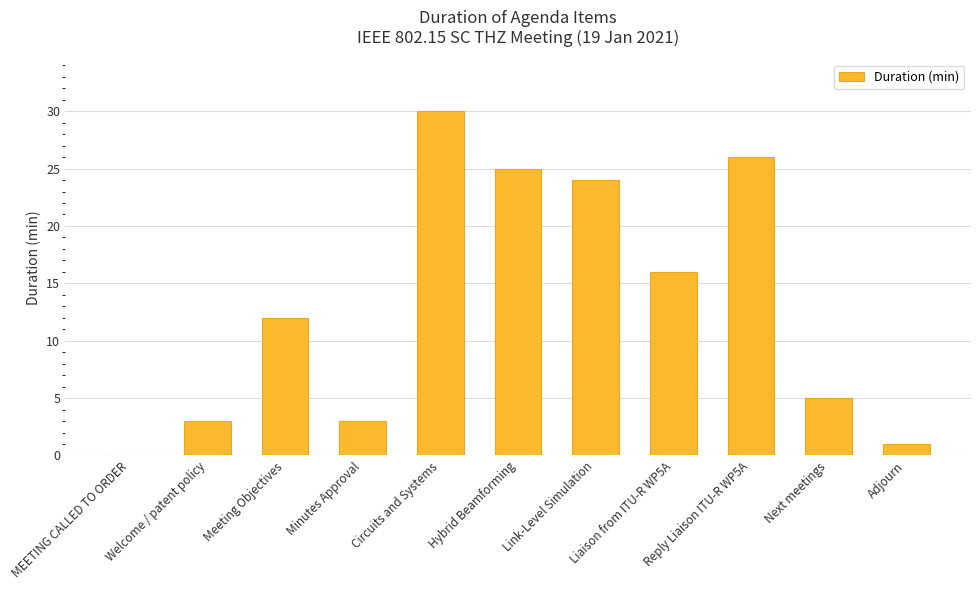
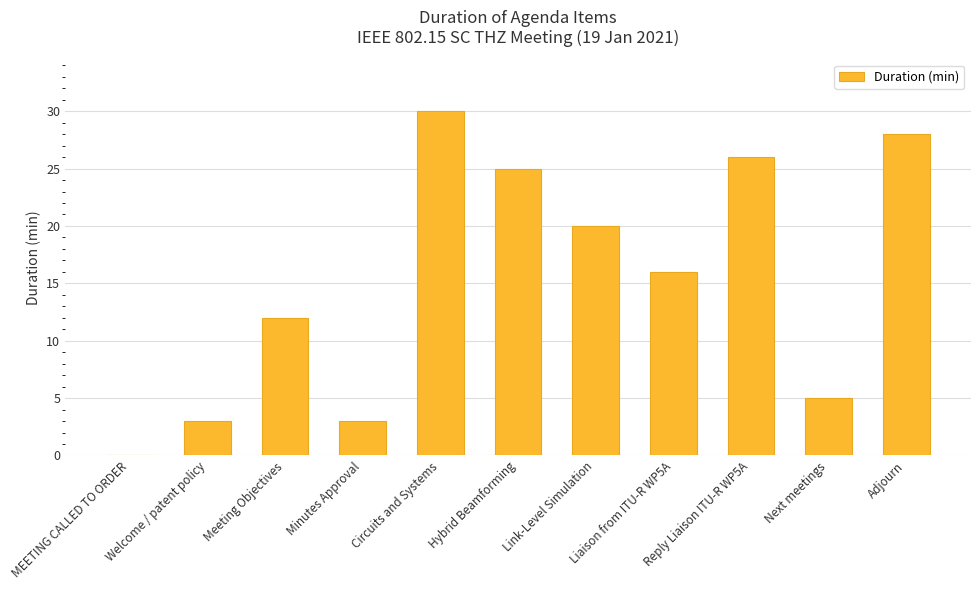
  {
    "MEETING CALLED TO ORDER": 0,
    "Welcome / patent policy": 3,
    "Meeting Objectives": 12,
    "Minutes Approval": 3,
    "Circuits and Systems": 30,
    "Hybrid Beamforming": 25,
-   "Link-Level Simulation": 24,
+   "Link-Level Simulation": 20,
    "Liaison from ITU-R WP5A": 16,
    "Reply Liaison ITU-R WP5A": 26,
    "Next meetings": 5,
-   "Adjourn": 1
+   "Adjourn": 28
  }
